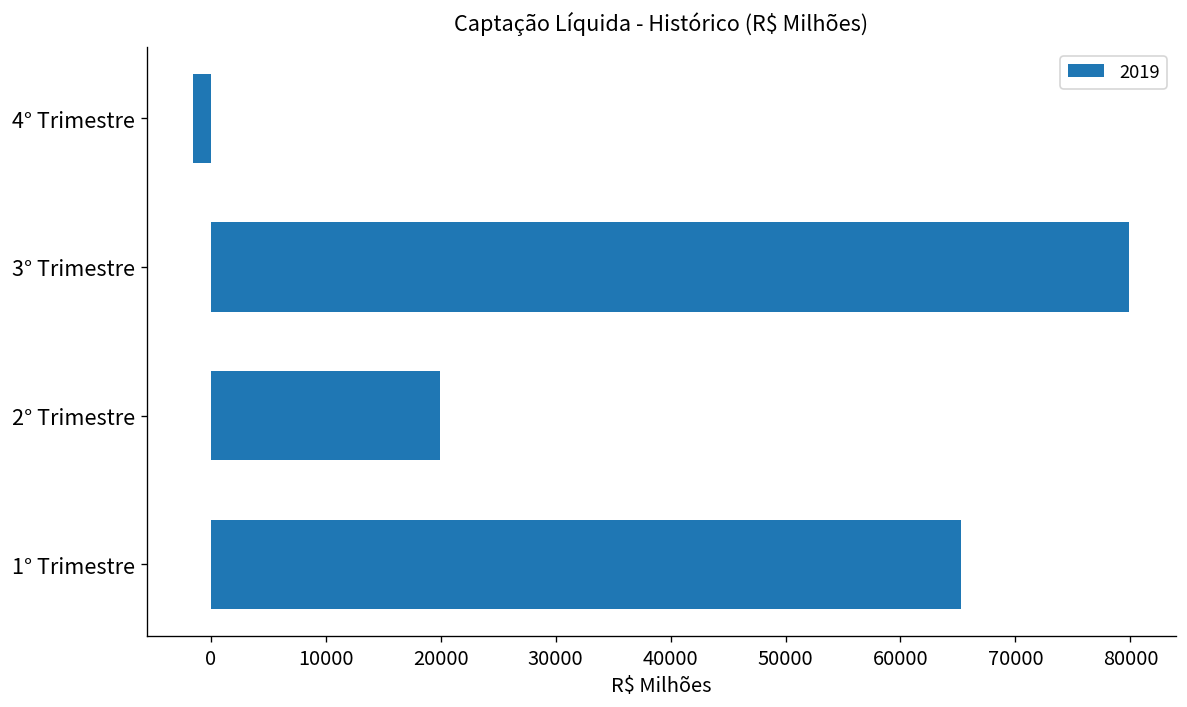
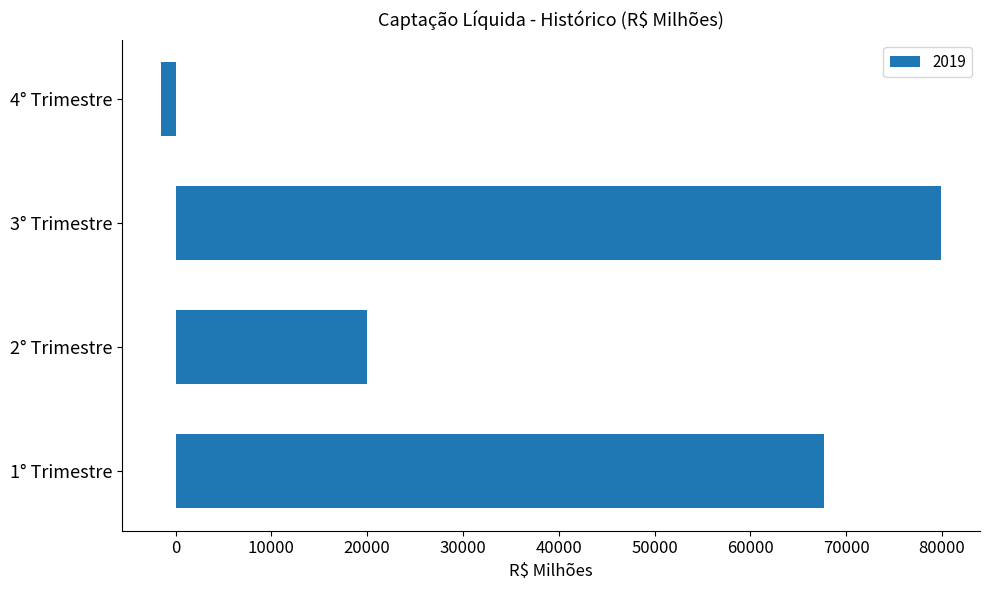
  {
    "4° Trimestre": -1000,
    "3° Trimestre": 80000,
    "2° Trimestre": 20000,
-   "1° Trimestre": 65000
+   "1° Trimestre": 68000
  }
